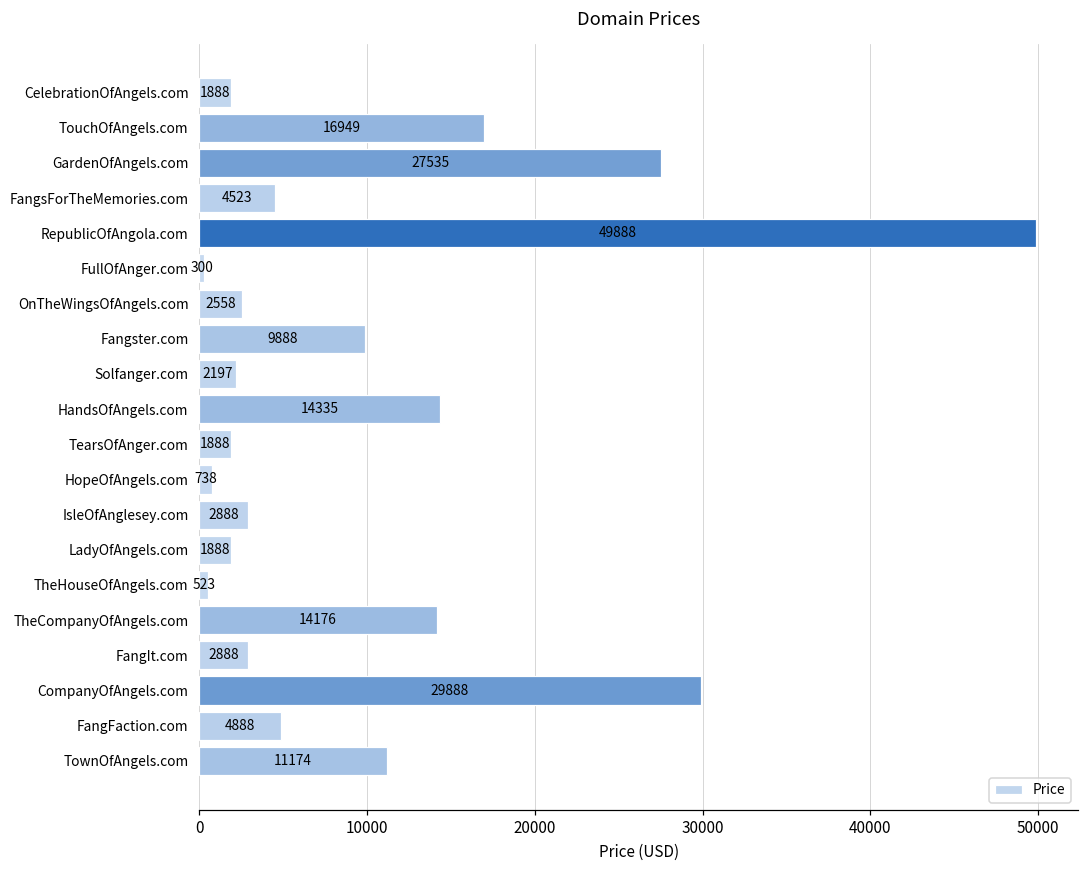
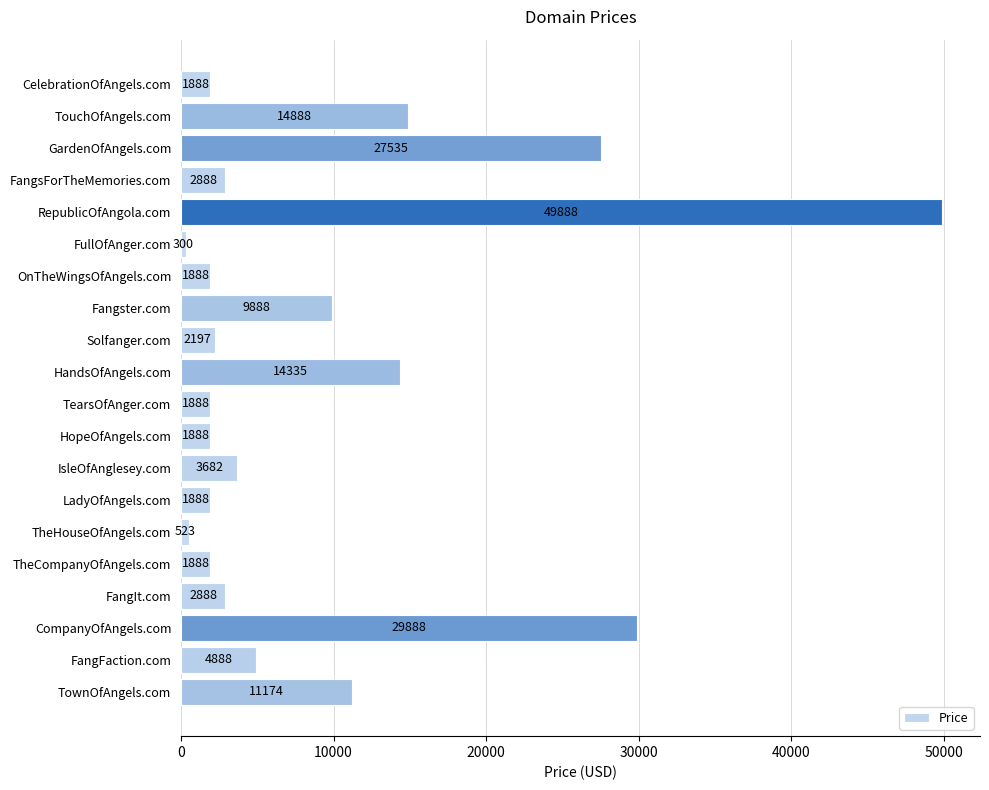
  {
    "CelebrationOfAngels.com": 1888,
-   "TouchOfAngels.com": 16949,
+   "TouchOfAngels.com": 14888,
    "GardenOfAngels.com": 27535,
-   "FangsForTheMemories.com": 4523,
+   "FangsForTheMemories.com": 2888,
    "RepublicOfAngola.com": 49888,
    "FullOfAnger.com": 300,
-   "OnTheWingsOfAngels.com": 2558,
+   "OnTheWingsOfAngels.com": 1888,
    "Fangster.com": 9888,
    "Solfanger.com": 2197,
    "HandsOfAngels.com": 14335,
    "TearsOfAnger.com": 1888,
-   "HopeOfAngels.com": 738,
-   "IsleOfAnglesey.com": 2888,
+   "HopeOfAngels.com": 1888,
+   "IsleOfAnglesey.com": 3682,
    "LadyOfAngels.com": 1888,
    "TheHouseOfAngels.com": 523,
-   "TheCompanyOfAngels.com": 14176,
+   "TheCompanyOfAngels.com": 1888,
    "FangIt.com": 2888,
    "CompanyOfAngels.com": 29888,
    "FangFaction.com": 4888,
    "TownOfAngels.com": 11174
  }
